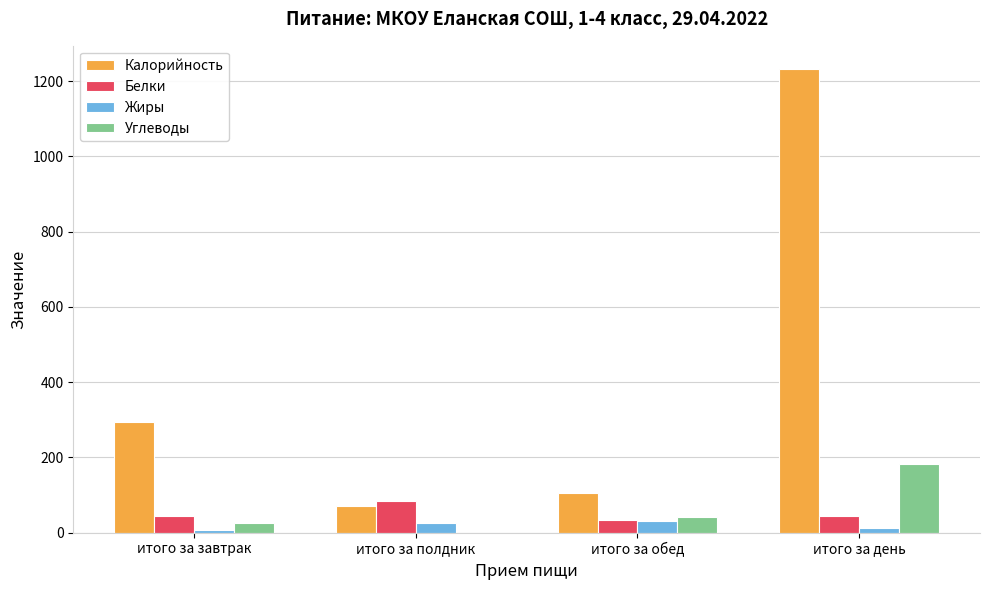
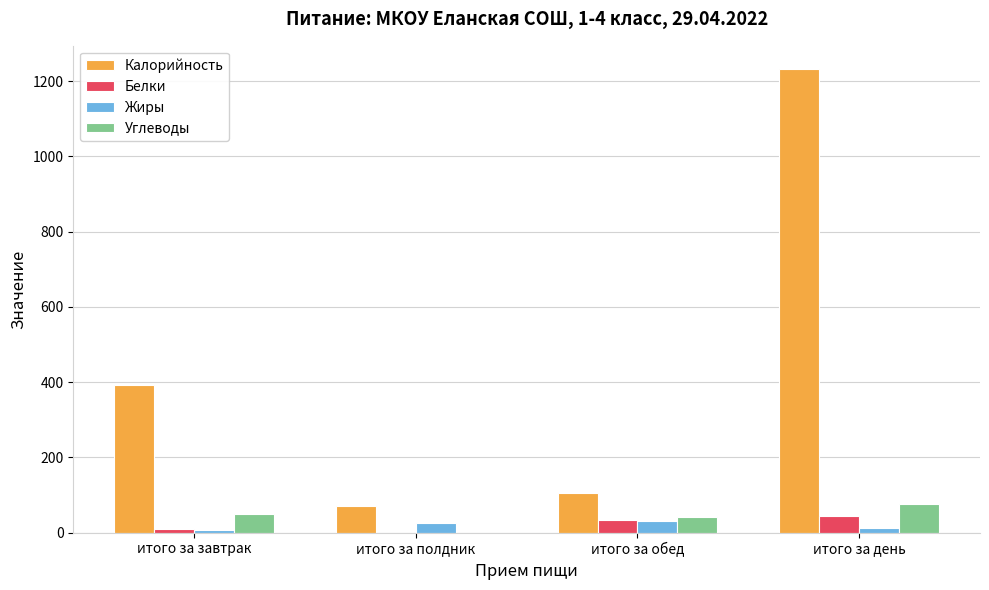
  {
    "Калорийность": {
-     "итого за завтрак": 290,
+     "итого за завтрак": 390,
      "итого за полдник": 70,
      "итого за обед": 110,
      "итого за день": 1230
    },
    "Белки": {
-     "итого за завтрак": 40,
-     "итого за полдник": 80,
+     "итого за завтрак": 10,
+     "итого за полдник": 0,
      "итого за обед": 30,
      "итого за день": 40
    },
    "Жиры": {
      "итого за полдник": 30,
      "итого за обед": 30,
      "итого за день": 10
    },
    "Углеводы": {
-     "итого за завтрак": 20,
+     "итого за завтрак": 50,
      "итого за полдник": 0,
      "итого за обед": 40,
-     "итого за день": 180
+     "итого за день": 80
    }
  }
